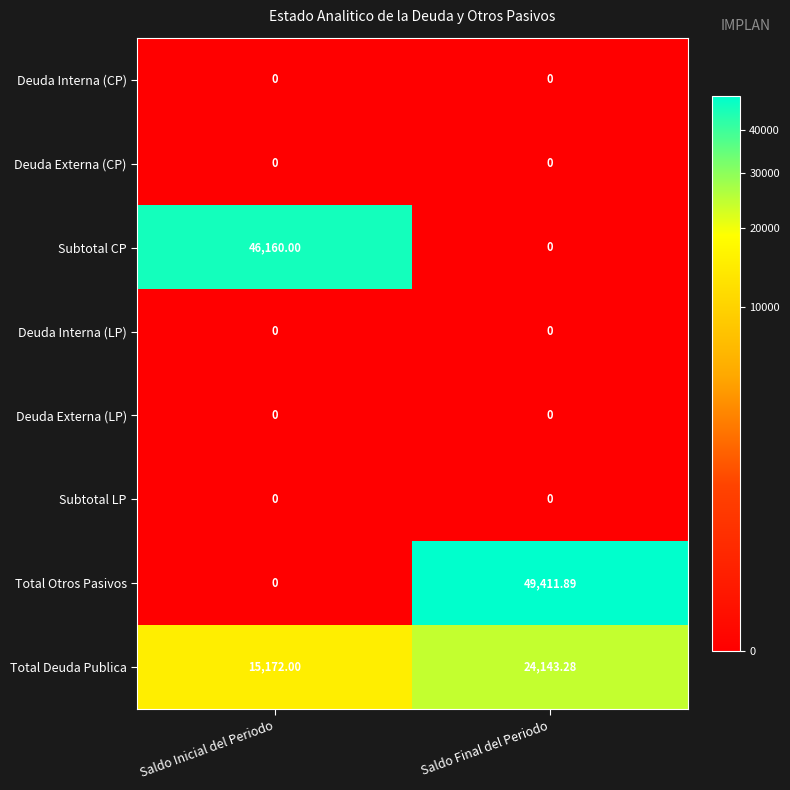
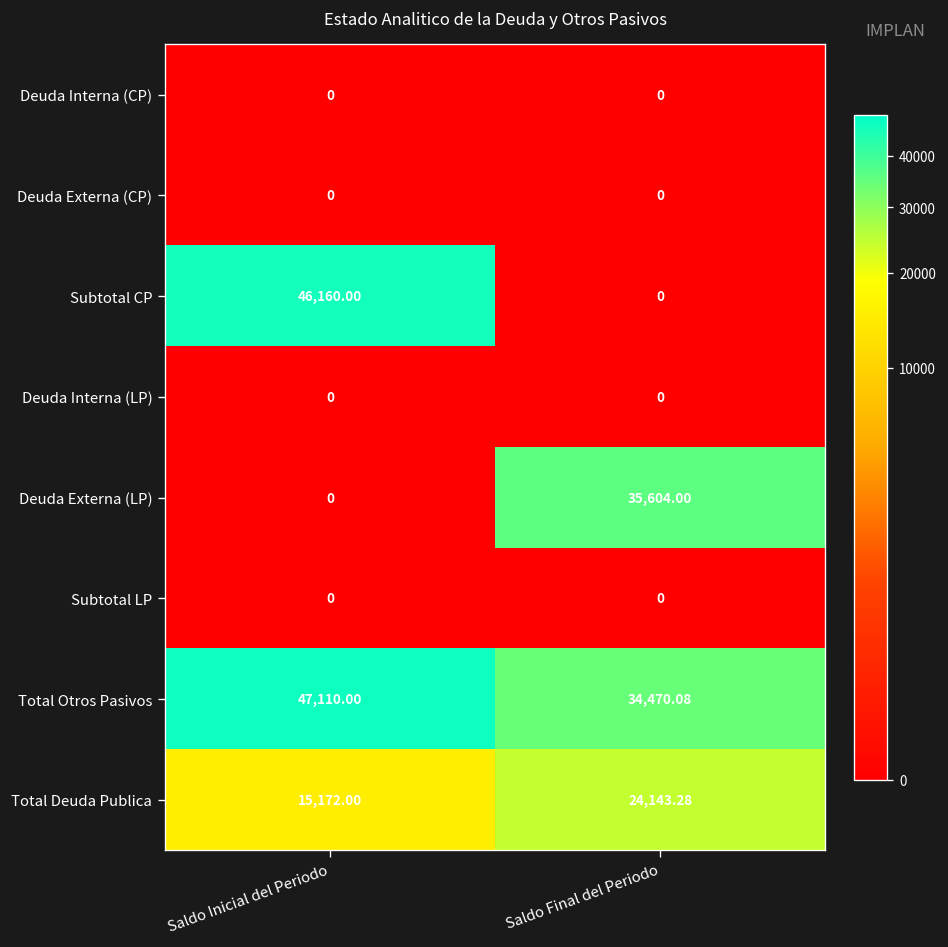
  {
    "Deuda Interna (CP)": {
      "Saldo Inicial del Periodo": "0",
      "Saldo Final del Periodo": "0"
    },
    "Deuda Externa (CP)": {
      "Saldo Inicial del Periodo": "0",
      "Saldo Final del Periodo": "0"
    },
    "Subtotal CP": {
      "Saldo Inicial del Periodo": "46,160.00",
      "Saldo Final del Periodo": "0"
    },
    "Deuda Interna (LP)": {
      "Saldo Inicial del Periodo": "0",
      "Saldo Final del Periodo": "0"
    },
    "Deuda Externa (LP)": {
      "Saldo Inicial del Periodo": "0",
-     "Saldo Final del Periodo": "0"
+     "Saldo Final del Periodo": "35,604.00"
    },
    "Subtotal LP": {
      "Saldo Inicial del Periodo": "0",
      "Saldo Final del Periodo": "0"
    },
    "Total Otros Pasivos": {
-     "Saldo Inicial del Periodo": "0",
-     "Saldo Final del Periodo": "49,411.89"
+     "Saldo Inicial del Periodo": "47,110.00",
+     "Saldo Final del Periodo": "34,470.08"
    },
    "Total Deuda Publica": {
      "Saldo Inicial del Periodo": "15,172.00",
      "Saldo Final del Periodo": "24,143.28"
    }
  }
